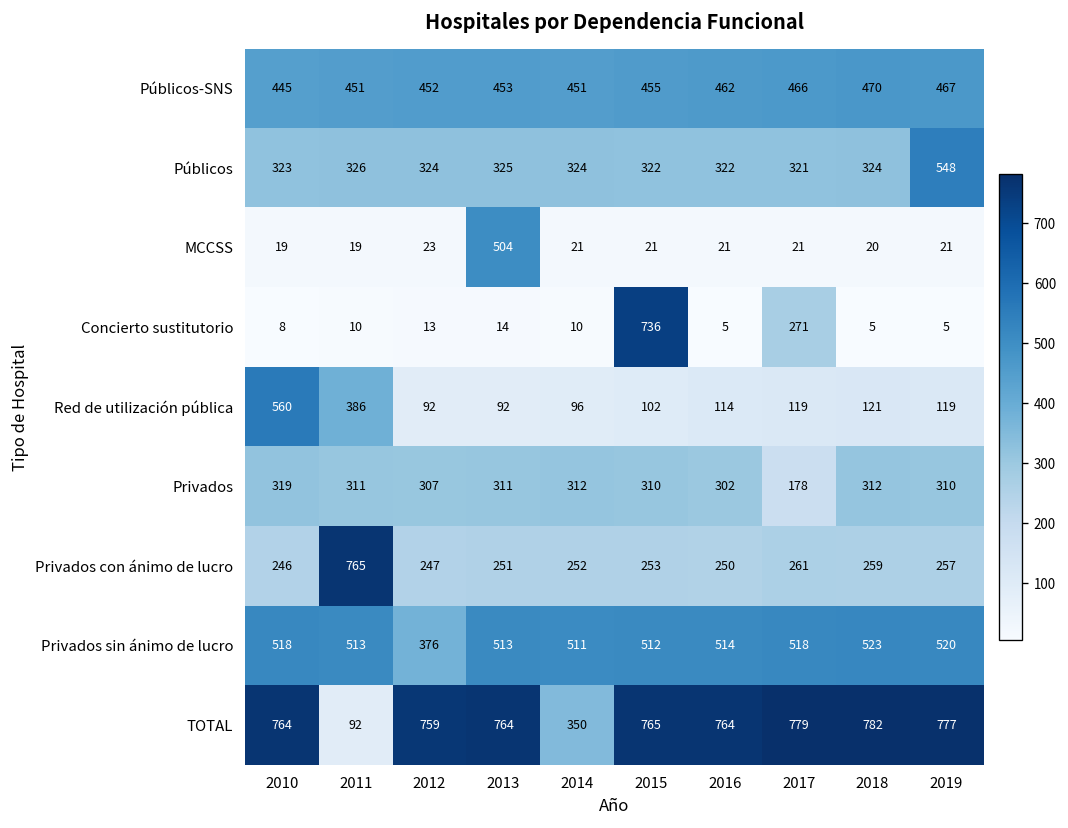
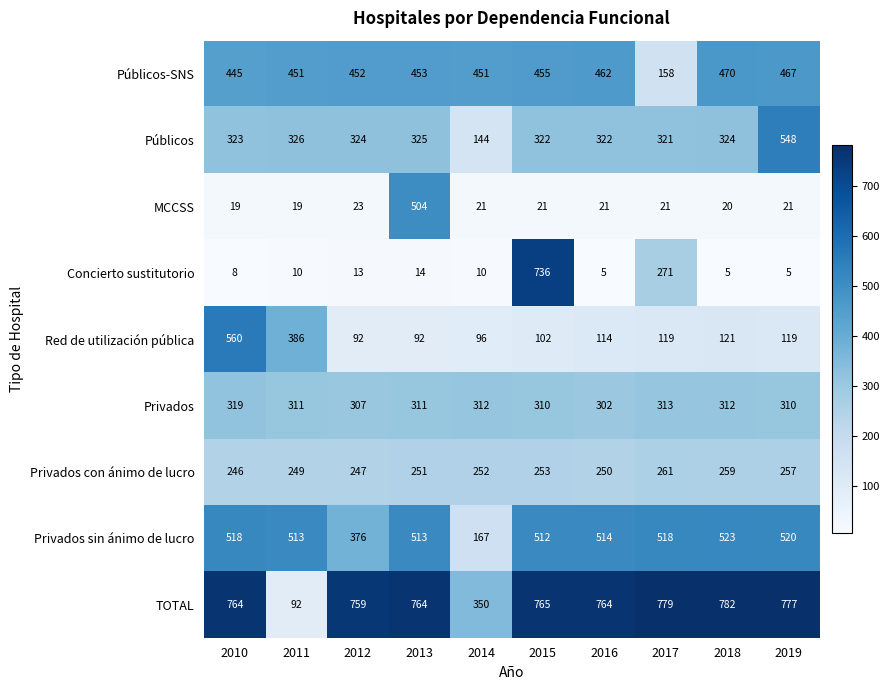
  {
    "Públicos-SNS": {
      "2010": 445,
      "2011": 451,
      "2012": 452,
      "2013": 453,
      "2014": 451,
      "2015": 455,
      "2016": 462,
-     "2017": 466,
+     "2017": 158,
      "2018": 470,
      "2019": 467
    },
    "Públicos": {
      "2010": 323,
      "2011": 326,
      "2012": 324,
      "2013": 325,
-     "2014": 324,
+     "2014": 144,
      "2015": 322,
      "2016": 322,
      "2017": 321,
      "2018": 324,
      "2019": 548
    },
    "MCCSS": {
      "2010": 19,
      "2011": 19,
      "2012": 23,
      "2013": 504,
      "2014": 21,
      "2015": 21,
      "2016": 21,
      "2017": 21,
      "2018": 20,
      "2019": 21
    },
    "Concierto sustitutorio": {
      "2010": 8,
      "2011": 10,
      "2012": 13,
      "2013": 14,
      "2014": 10,
      "2015": 736,
      "2016": 5,
      "2017": 271,
      "2018": 5,
      "2019": 5
    },
    "Red de utilización pública": {
      "2010": 560,
      "2011": 386,
      "2012": 92,
      "2013": 92,
      "2014": 96,
      "2015": 102,
      "2016": 114,
      "2017": 119,
      "2018": 121,
      "2019": 119
    },
    "Privados": {
      "2010": 319,
      "2011": 311,
      "2012": 307,
      "2013": 311,
      "2014": 312,
      "2015": 310,
      "2016": 302,
-     "2017": 178,
+     "2017": 313,
      "2018": 312,
      "2019": 310
    },
    "Privados con ánimo de lucro": {
      "2010": 246,
-     "2011": 765,
+     "2011": 249,
      "2012": 247,
      "2013": 251,
      "2014": 252,
      "2015": 253,
      "2016": 250,
      "2017": 261,
      "2018": 259,
      "2019": 257
    },
    "Privados sin ánimo de lucro": {
      "2010": 518,
      "2011": 513,
      "2012": 376,
      "2013": 513,
-     "2014": 511,
+     "2014": 167,
      "2015": 512,
      "2016": 514,
      "2017": 518,
      "2018": 523,
      "2019": 520
    },
    "TOTAL": {
      "2010": 764,
      "2011": 92,
      "2012": 759,
      "2013": 764,
      "2014": 350,
      "2015": 765,
      "2016": 764,
      "2017": 779,
      "2018": 782,
      "2019": 777
    }
  }
